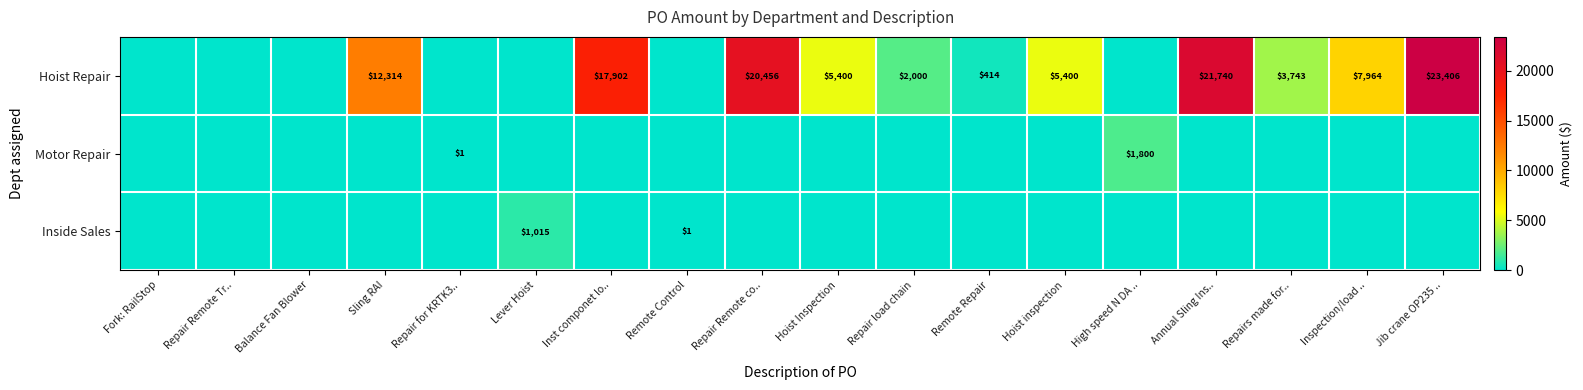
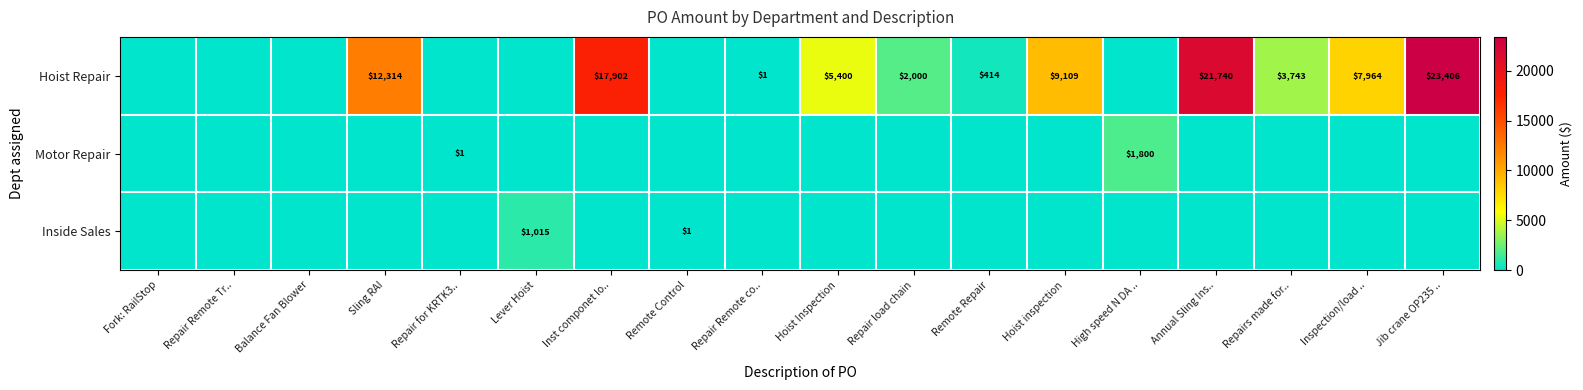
  {
    "Hoist Repair": {
      "Sling RAI": "$12,314",
      "Inst componet lo..": "$17,902",
-     "Repair Remote co..": "$20,456",
+     "Repair Remote co..": "$1",
      "Hoist Inspection": "$5,400",
      "Repair load chain": "$2,000",
      "Remote Repair": "$414",
-     "Hoist inspection": "$5,400",
+     "Hoist inspection": "$9,109",
      "Annual Sling Ins..": "$21,740",
      "Repairs made for..": "$3,743",
      "Inspection/load ..": "$7,964",
      "Jib crane OP235 ..": "$23,406"
    },
    "Motor Repair": {
      "Repair for KRTK3..": "$1",
      "High speed N DA ..": "$1,800"
    },
    "Inside Sales": {
      "Lever Hoist": "$1,015",
      "Remote Control": "$1"
    }
  }
